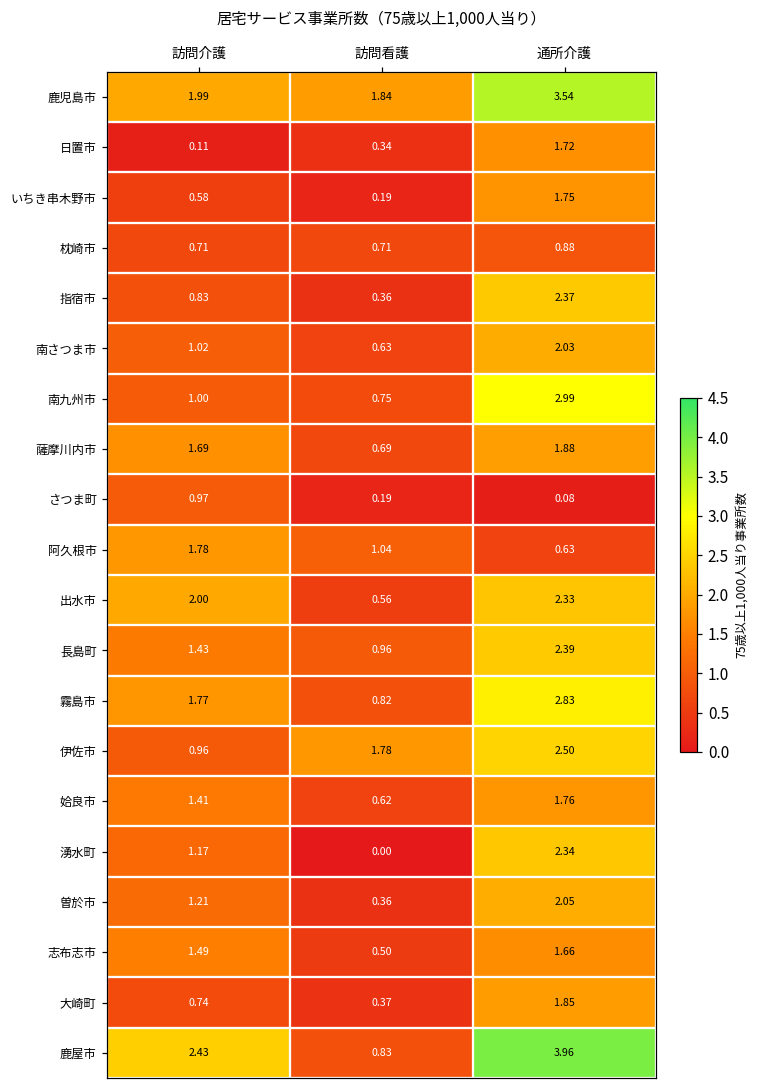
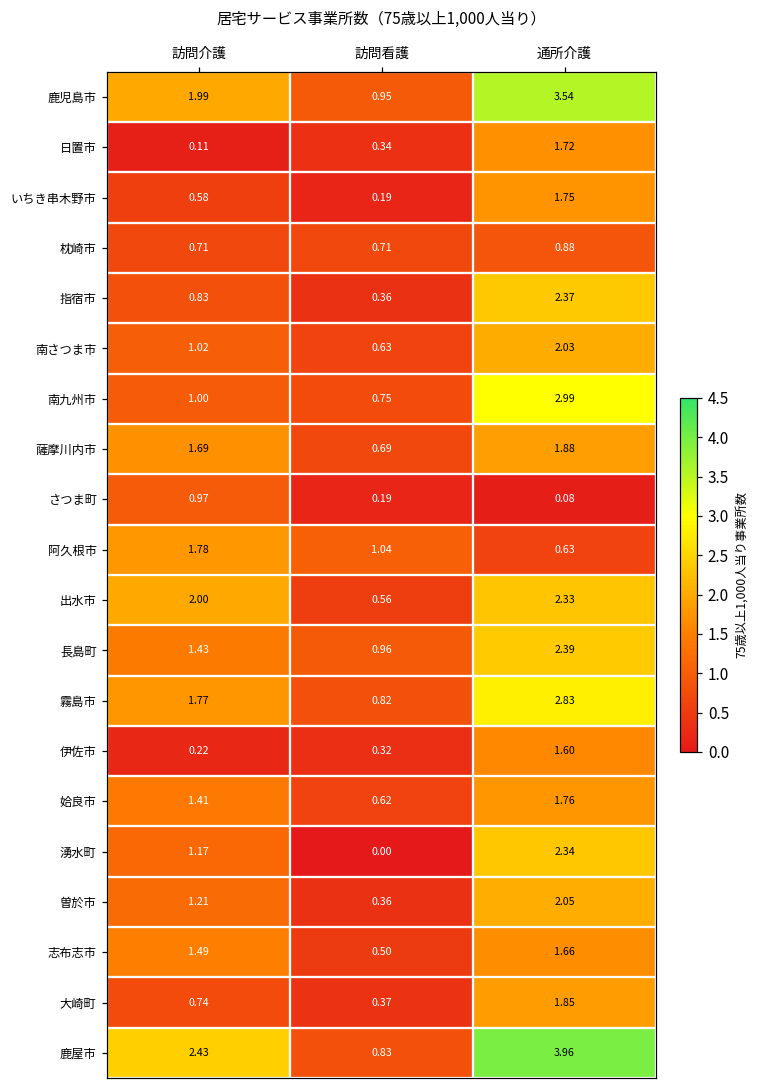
  {
    "鹿児島市": {
      "訪問介護": 1.99,
-     "訪問看護": 1.84,
+     "訪問看護": 0.95,
      "通所介護": 3.54
    },
    "日置市": {
      "訪問介護": 0.11,
      "訪問看護": 0.34,
      "通所介護": 1.72
    },
    "いちき串木野市": {
      "訪問介護": 0.58,
      "訪問看護": 0.19,
      "通所介護": 1.75
    },
    "枕崎市": {
      "訪問介護": 0.71,
      "訪問看護": 0.71,
      "通所介護": 0.88
    },
    "指宿市": {
      "訪問介護": 0.83,
      "訪問看護": 0.36,
      "通所介護": 2.37
    },
    "南さつま市": {
      "訪問介護": 1.02,
      "訪問看護": 0.63,
      "通所介護": 2.03
    },
    "南九州市": {
      "訪問介護": 1.00,
      "訪問看護": 0.75,
      "通所介護": 2.99
    },
    "薩摩川内市": {
      "訪問介護": 1.69,
      "訪問看護": 0.69,
      "通所介護": 1.88
    },
    "さつま町": {
      "訪問介護": 0.97,
      "訪問看護": 0.19,
      "通所介護": 0.08
    },
    "阿久根市": {
      "訪問介護": 1.78,
      "訪問看護": 1.04,
      "通所介護": 0.63
    },
    "出水市": {
      "訪問介護": 2.00,
      "訪問看護": 0.56,
      "通所介護": 2.33
    },
    "長島町": {
      "訪問介護": 1.43,
      "訪問看護": 0.96,
      "通所介護": 2.39
    },
    "霧島市": {
      "訪問介護": 1.77,
      "訪問看護": 0.82,
      "通所介護": 2.83
    },
    "伊佐市": {
-     "訪問介護": 0.96,
-     "訪問看護": 1.78,
-     "通所介護": 2.50
+     "訪問介護": 0.22,
+     "訪問看護": 0.32,
+     "通所介護": 1.60
    },
    "姶良市": {
      "訪問介護": 1.41,
      "訪問看護": 0.62,
      "通所介護": 1.76
    },
    "湧水町": {
      "訪問介護": 1.17,
      "訪問看護": 0.00,
      "通所介護": 2.34
    },
    "曽於市": {
      "訪問介護": 1.21,
      "訪問看護": 0.36,
      "通所介護": 2.05
    },
    "志布志市": {
      "訪問介護": 1.49,
      "訪問看護": 0.50,
      "通所介護": 1.66
    },
    "大崎町": {
      "訪問介護": 0.74,
      "訪問看護": 0.37,
      "通所介護": 1.85
    },
    "鹿屋市": {
      "訪問介護": 2.43,
      "訪問看護": 0.83,
      "通所介護": 3.96
    }
  }
